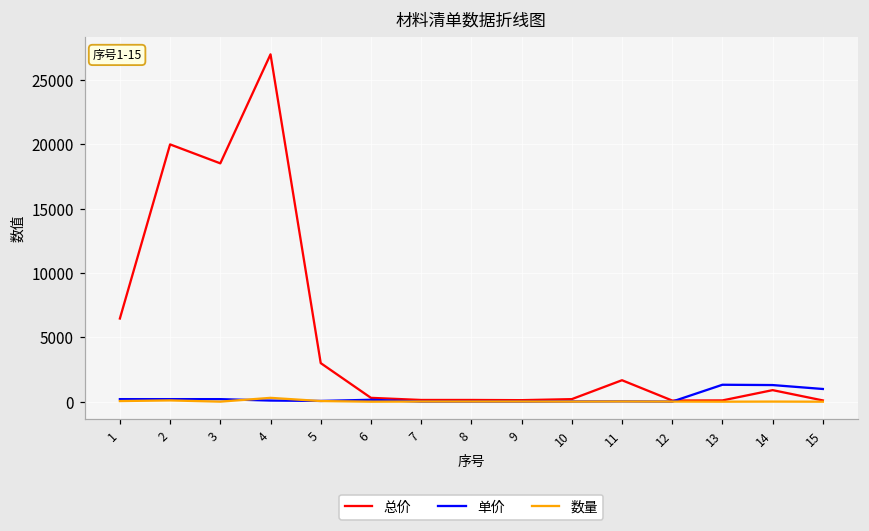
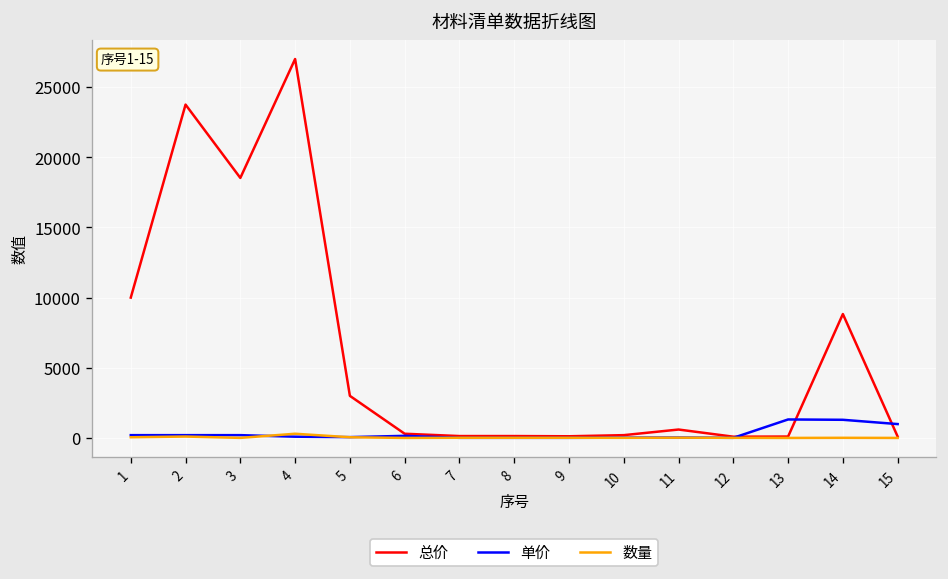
  {
    "总价": {
-     "1": 6500,
-     "2": 20000,
+     "1": 10000,
+     "2": 23800,
      "3": 18500,
      "4": 27000,
      "5": 3000,
-     "11": 1700,
-     "14": 900
+     "11": 600,
+     "14": 8800
    },
    "单价": {
      "13": 1300,
      "14": 1300,
      "15": 1000
    },
    "数量": {
      "14": 0
    }
  }
